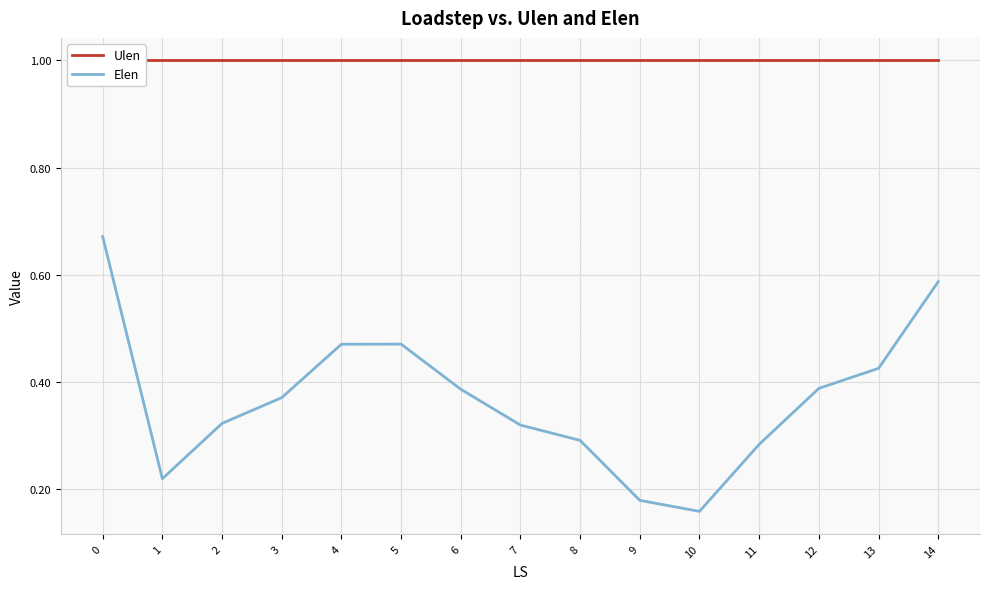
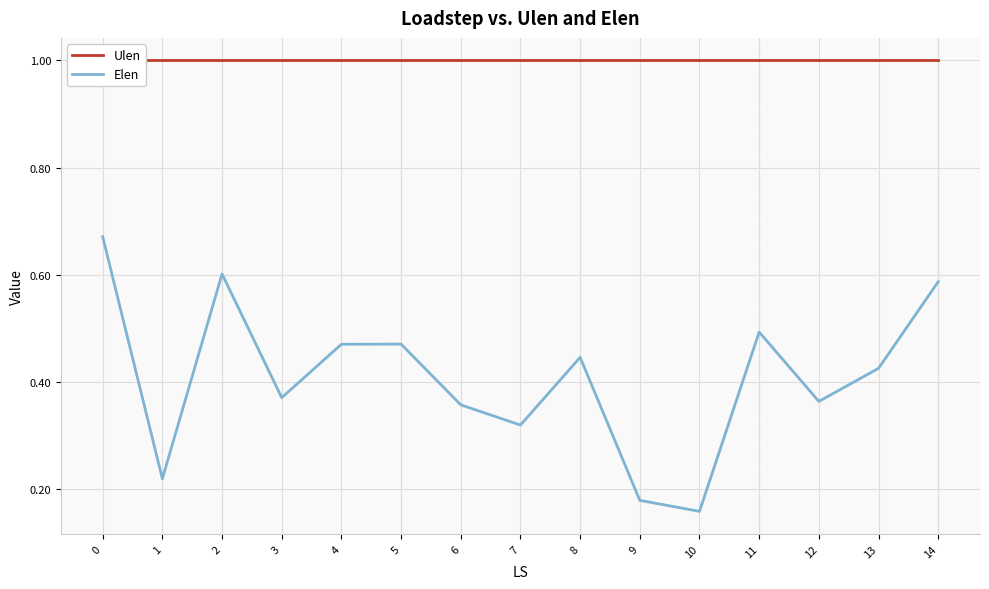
  {
    "Ulen": {
      "1": 1.00,
      "2": 1.00,
      "3": 1.00,
      "4": 1.00,
      "5": 1.00,
      "6": 1.00,
      "7": 1.00,
      "8": 1.00,
      "9": 1.00,
      "10": 1.00,
      "11": 1.00,
      "12": 1.00,
      "13": 1.00,
      "14": 1.00
    },
    "Elen": {
      "0": 0.67,
      "1": 0.22,
-     "2": 0.32,
+     "2": 0.60,
      "3": 0.37,
      "4": 0.47,
      "5": 0.47,
-     "6": 0.39,
+     "6": 0.36,
      "7": 0.32,
-     "8": 0.29,
+     "8": 0.45,
      "9": 0.18,
      "10": 0.16,
-     "11": 0.28,
-     "12": 0.39,
+     "11": 0.49,
+     "12": 0.36,
      "13": 0.42,
      "14": 0.59
    }
  }
